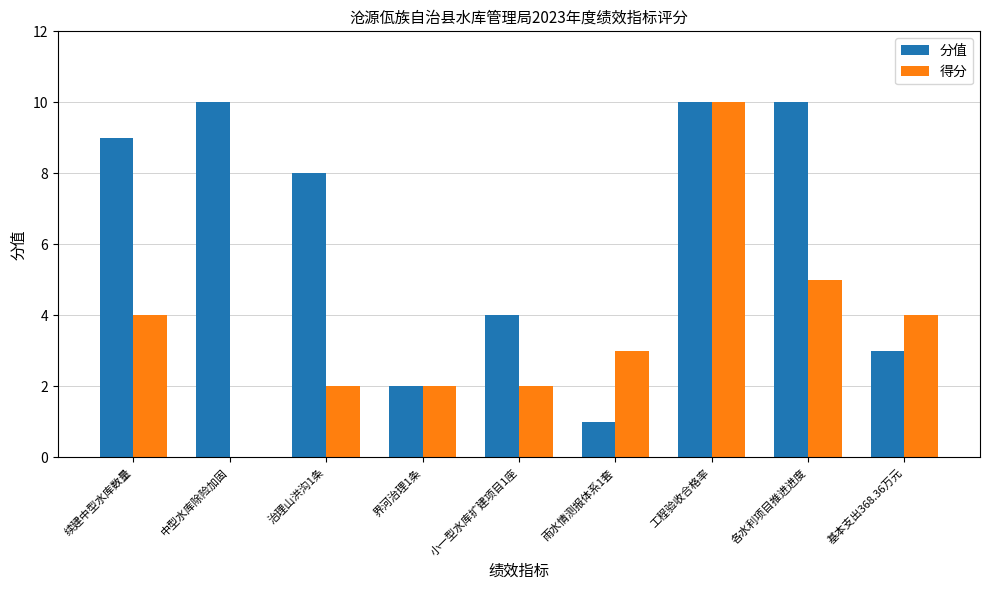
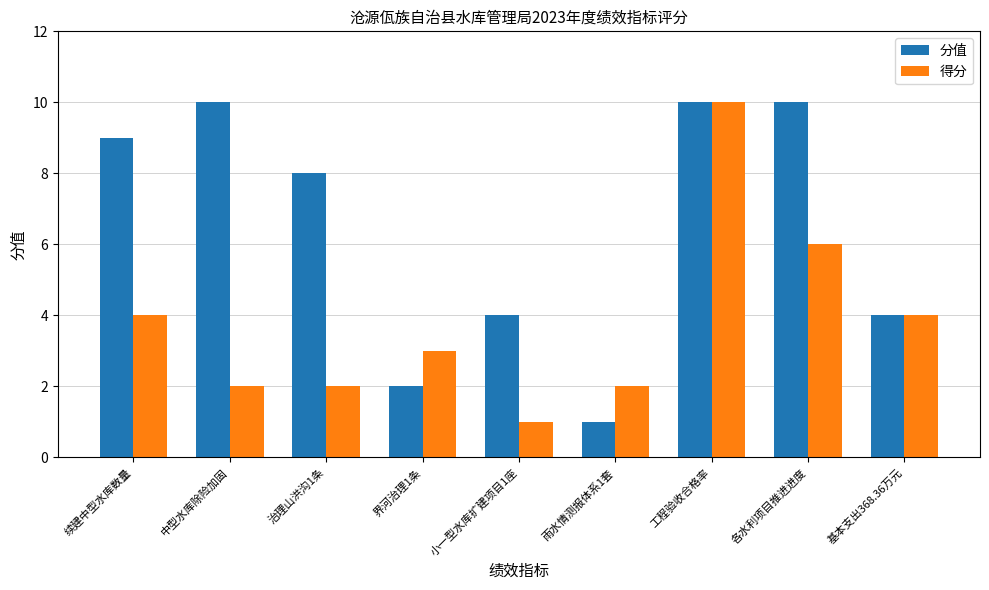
  {
    "分值": {
      "续建中型水库数量": 9,
      "中型水库除险加固": 10,
      "治理山洪沟1条": 8,
      "界河治理1条": 2,
      "小一型水库扩建项目1座": 4,
      "雨水情测报体系1套": 1,
      "工程验收合格率": 10,
      "各水利项目推进进度": 10,
-     "基本支出368.36万元": 3
+     "基本支出368.36万元": 4
    },
    "得分": {
      "续建中型水库数量": 4,
-     "中型水库除险加固": 0,
+     "中型水库除险加固": 2,
      "治理山洪沟1条": 2,
-     "界河治理1条": 2,
-     "小一型水库扩建项目1座": 2,
-     "雨水情测报体系1套": 3,
+     "界河治理1条": 3,
+     "小一型水库扩建项目1座": 1,
+     "雨水情测报体系1套": 2,
      "工程验收合格率": 10,
-     "各水利项目推进进度": 5,
+     "各水利项目推进进度": 6,
      "基本支出368.36万元": 4
    }
  }
